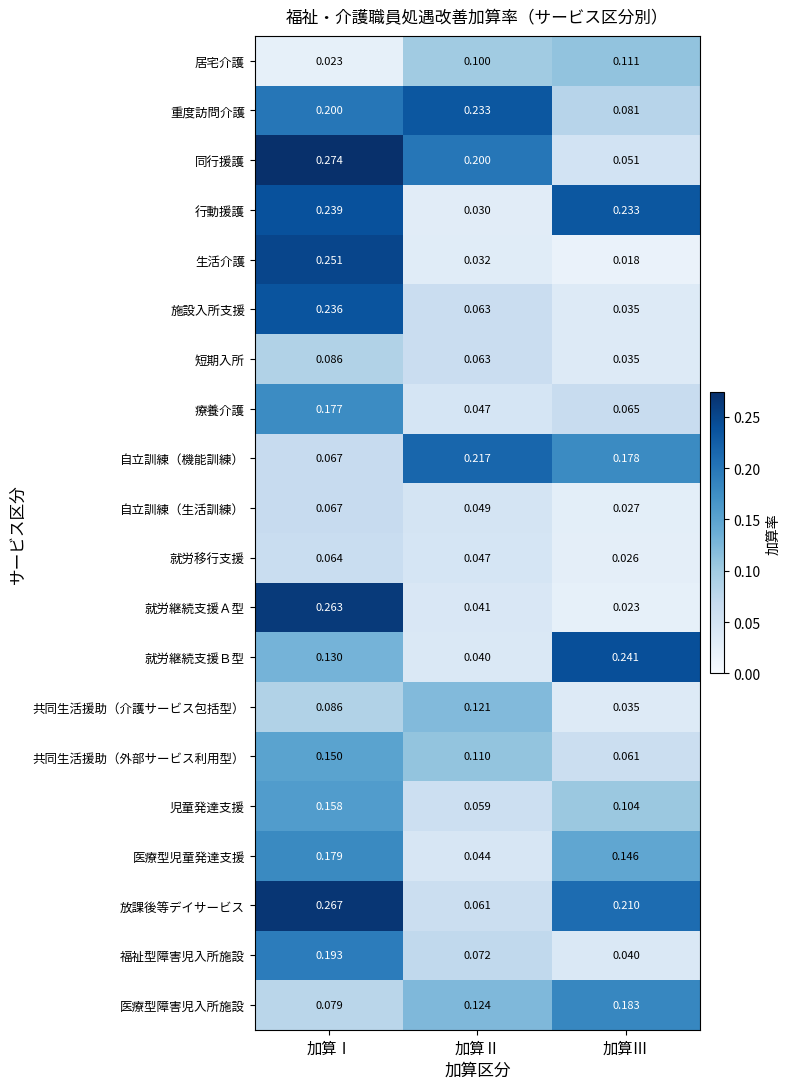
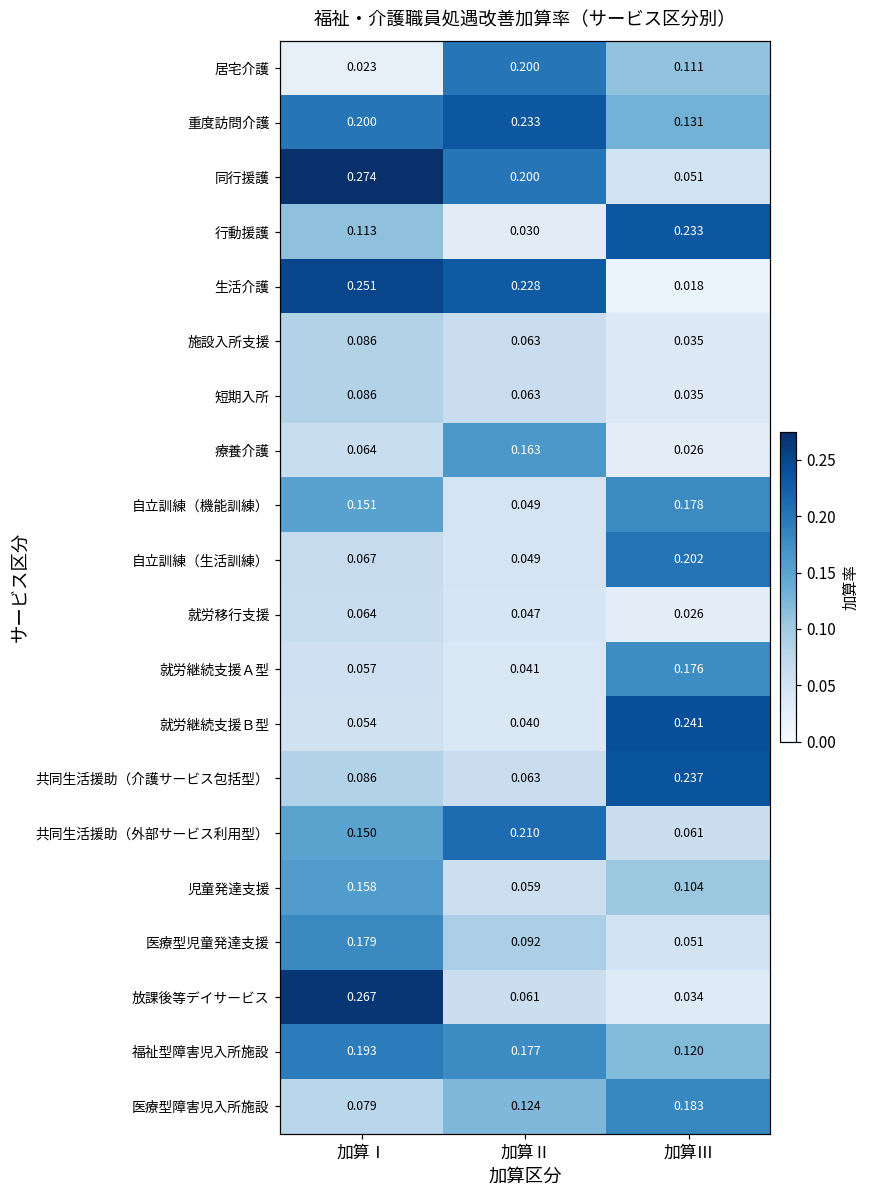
  {
    "居宅介護": {
      "加算Ⅰ": 0.023,
-     "加算Ⅱ": 0.100,
+     "加算Ⅱ": 0.200,
      "加算Ⅲ": 0.111
    },
    "重度訪問介護": {
      "加算Ⅰ": 0.200,
      "加算Ⅱ": 0.233,
-     "加算Ⅲ": 0.081
+     "加算Ⅲ": 0.131
    },
    "同行援護": {
      "加算Ⅰ": 0.274,
      "加算Ⅱ": 0.200,
      "加算Ⅲ": 0.051
    },
    "行動援護": {
-     "加算Ⅰ": 0.239,
+     "加算Ⅰ": 0.113,
      "加算Ⅱ": 0.030,
      "加算Ⅲ": 0.233
    },
    "生活介護": {
      "加算Ⅰ": 0.251,
-     "加算Ⅱ": 0.032,
+     "加算Ⅱ": 0.228,
      "加算Ⅲ": 0.018
    },
    "施設入所支援": {
-     "加算Ⅰ": 0.236,
+     "加算Ⅰ": 0.086,
      "加算Ⅱ": 0.063,
      "加算Ⅲ": 0.035
    },
    "短期入所": {
      "加算Ⅰ": 0.086,
      "加算Ⅱ": 0.063,
      "加算Ⅲ": 0.035
    },
    "療養介護": {
-     "加算Ⅰ": 0.177,
-     "加算Ⅱ": 0.047,
-     "加算Ⅲ": 0.065
+     "加算Ⅰ": 0.064,
+     "加算Ⅱ": 0.163,
+     "加算Ⅲ": 0.026
    },
    "自立訓練（機能訓練）": {
-     "加算Ⅰ": 0.067,
-     "加算Ⅱ": 0.217,
+     "加算Ⅰ": 0.151,
+     "加算Ⅱ": 0.049,
      "加算Ⅲ": 0.178
    },
    "自立訓練（生活訓練）": {
      "加算Ⅰ": 0.067,
      "加算Ⅱ": 0.049,
-     "加算Ⅲ": 0.027
+     "加算Ⅲ": 0.202
    },
    "就労移行支援": {
      "加算Ⅰ": 0.064,
      "加算Ⅱ": 0.047,
      "加算Ⅲ": 0.026
    },
    "就労継続支援Ａ型": {
-     "加算Ⅰ": 0.263,
+     "加算Ⅰ": 0.057,
      "加算Ⅱ": 0.041,
-     "加算Ⅲ": 0.023
+     "加算Ⅲ": 0.176
    },
    "就労継続支援Ｂ型": {
-     "加算Ⅰ": 0.130,
+     "加算Ⅰ": 0.054,
      "加算Ⅱ": 0.040,
      "加算Ⅲ": 0.241
    },
    "共同生活援助（介護サービス包括型）": {
      "加算Ⅰ": 0.086,
-     "加算Ⅱ": 0.121,
-     "加算Ⅲ": 0.035
+     "加算Ⅱ": 0.063,
+     "加算Ⅲ": 0.237
    },
    "共同生活援助（外部サービス利用型）": {
      "加算Ⅰ": 0.150,
-     "加算Ⅱ": 0.110,
+     "加算Ⅱ": 0.210,
      "加算Ⅲ": 0.061
    },
    "児童発達支援": {
      "加算Ⅰ": 0.158,
      "加算Ⅱ": 0.059,
      "加算Ⅲ": 0.104
    },
    "医療型児童発達支援": {
      "加算Ⅰ": 0.179,
-     "加算Ⅱ": 0.044,
-     "加算Ⅲ": 0.146
+     "加算Ⅱ": 0.092,
+     "加算Ⅲ": 0.051
    },
    "放課後等デイサービス": {
      "加算Ⅰ": 0.267,
      "加算Ⅱ": 0.061,
-     "加算Ⅲ": 0.210
+     "加算Ⅲ": 0.034
    },
    "福祉型障害児入所施設": {
      "加算Ⅰ": 0.193,
-     "加算Ⅱ": 0.072,
-     "加算Ⅲ": 0.040
+     "加算Ⅱ": 0.177,
+     "加算Ⅲ": 0.120
    },
    "医療型障害児入所施設": {
      "加算Ⅰ": 0.079,
      "加算Ⅱ": 0.124,
      "加算Ⅲ": 0.183
    }
  }
